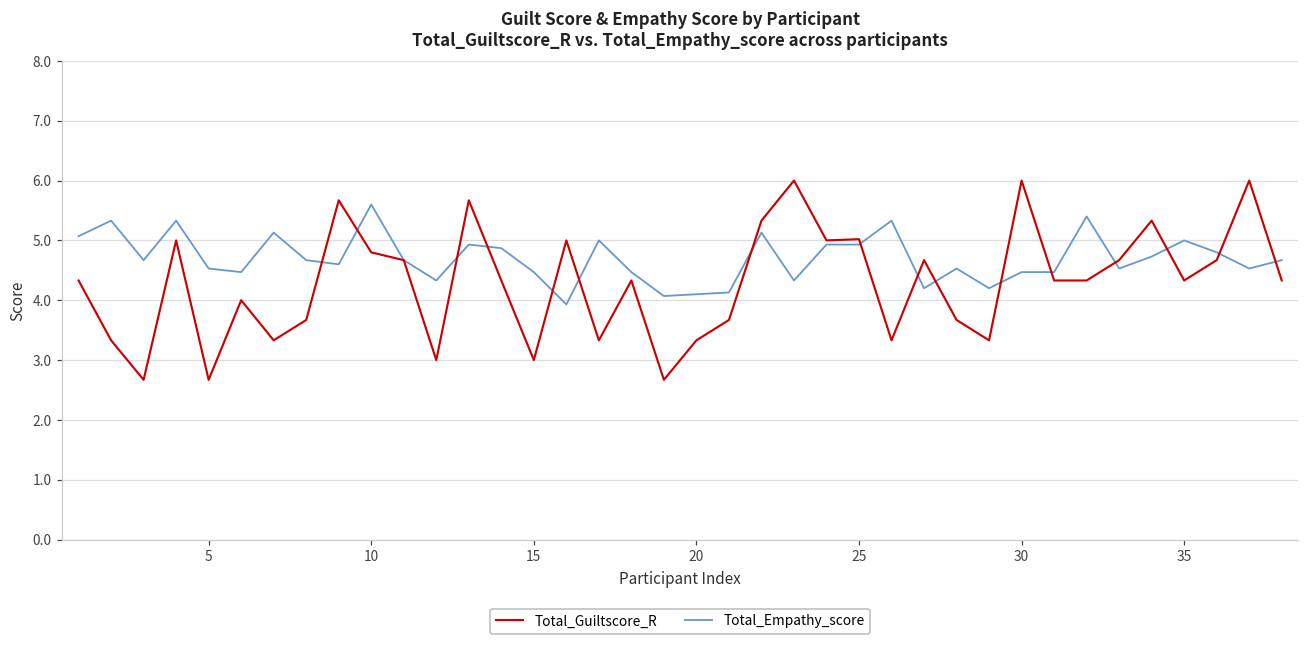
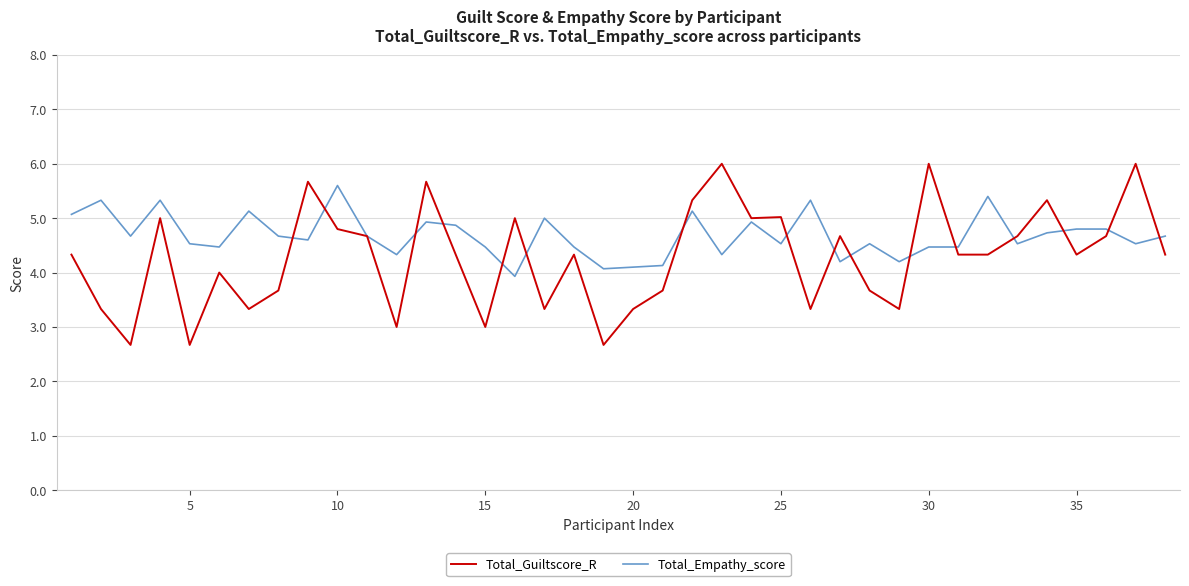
  {
    "Total_Guiltscore_R": {
      "5": 2.7,
      "10": 4.8,
      "15": 3.0,
      "20": 3.3,
      "25": 5.0,
      "30": 6.0,
      "35": 4.3
    },
    "Total_Empathy_score": {
      "5": 4.5,
      "10": 5.6,
      "15": 4.5,
      "20": 4.1,
-     "25": 4.9,
+     "25": 4.5,
      "30": 4.5,
-     "35": 5.0
+     "35": 4.8
    }
  }
